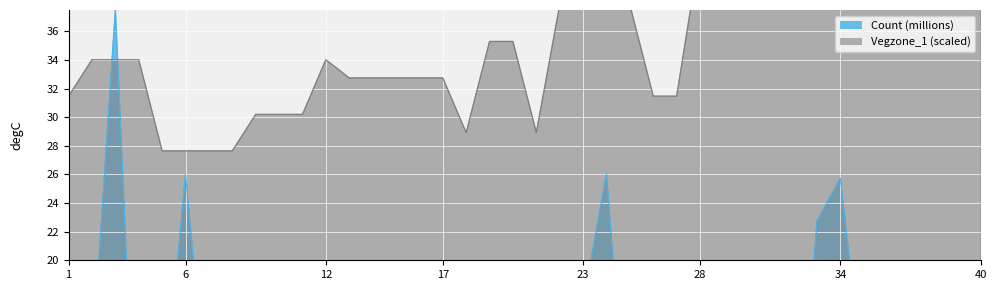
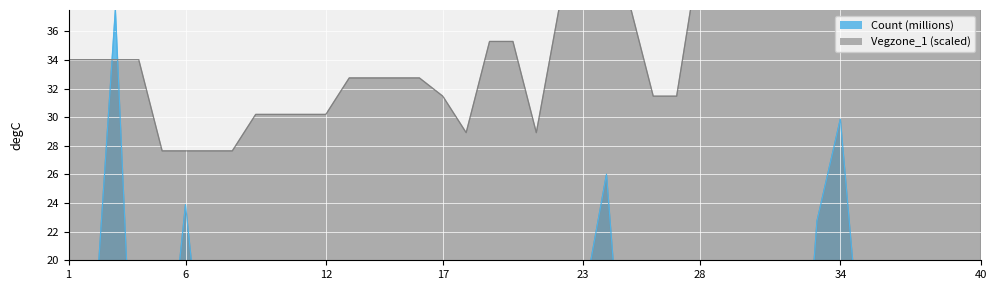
  {
    "Count (millions)": {
-     "6": 26.0,
-     "34": 25.7
+     "6": 23.9,
+     "34": 29.9
    },
    "Vegzone_1 (scaled)": {
-     "1": 31.5,
+     "1": 34.0,
      "6": 27.7,
-     "12": 34.0,
-     "17": 32.8
+     "12": 30.2,
+     "17": 31.5
    }
  }
